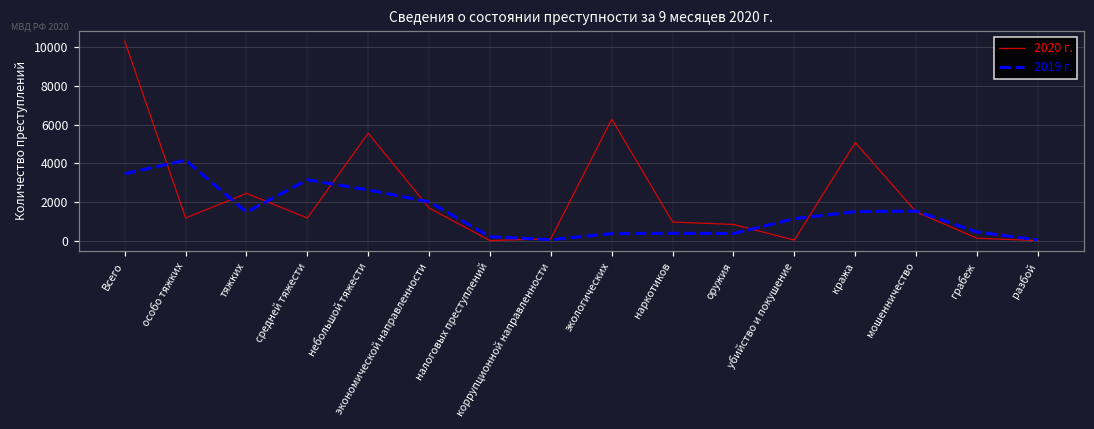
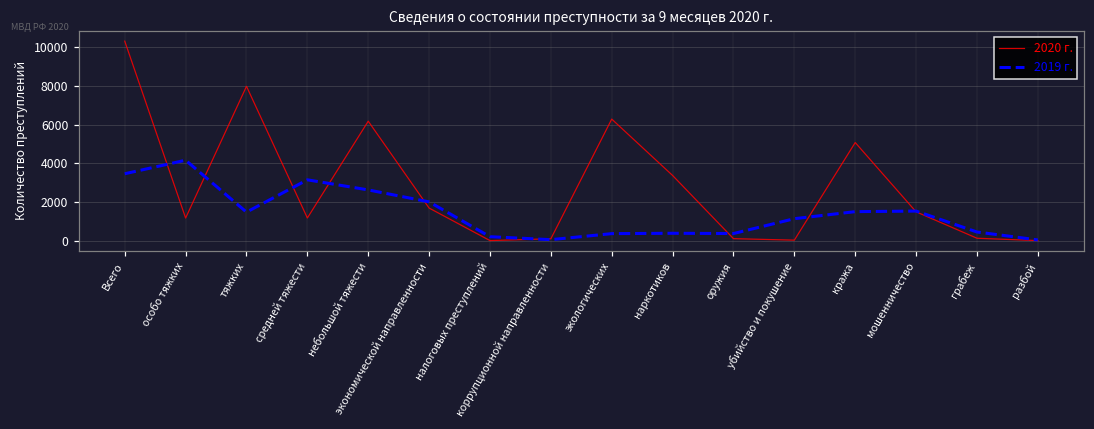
  {
    "2020 г.": {
      "Всего": 10300,
      "особо тяжких": 1200,
-     "тяжких": 2400,
+     "тяжких": 8000,
      "средней тяжести": 1200,
-     "небольшой тяжести": 5600,
+     "небольшой тяжести": 6200,
      "экономической направленности": 1700,
      "налоговых преступлений": 0,
      "экологических": 6300,
-     "наркотиков": 1000,
-     "оружия": 800,
+     "наркотиков": 3400,
+     "оружия": 100,
      "убийство и покушение": 0,
      "кража": 5100,
      "грабеж": 100
    },
    "2019 г.": {
      "Всего": 3500,
      "особо тяжких": 4200,
      "тяжких": 1500,
      "средней тяжести": 3100,
      "небольшой тяжести": 2600,
      "экономической направленности": 2000,
      "налоговых преступлений": 200,
      "экологических": 400,
      "наркотиков": 400,
      "оружия": 400,
      "убийство и покушение": 1100,
      "кража": 1500,
      "грабеж": 500
    }
  }
